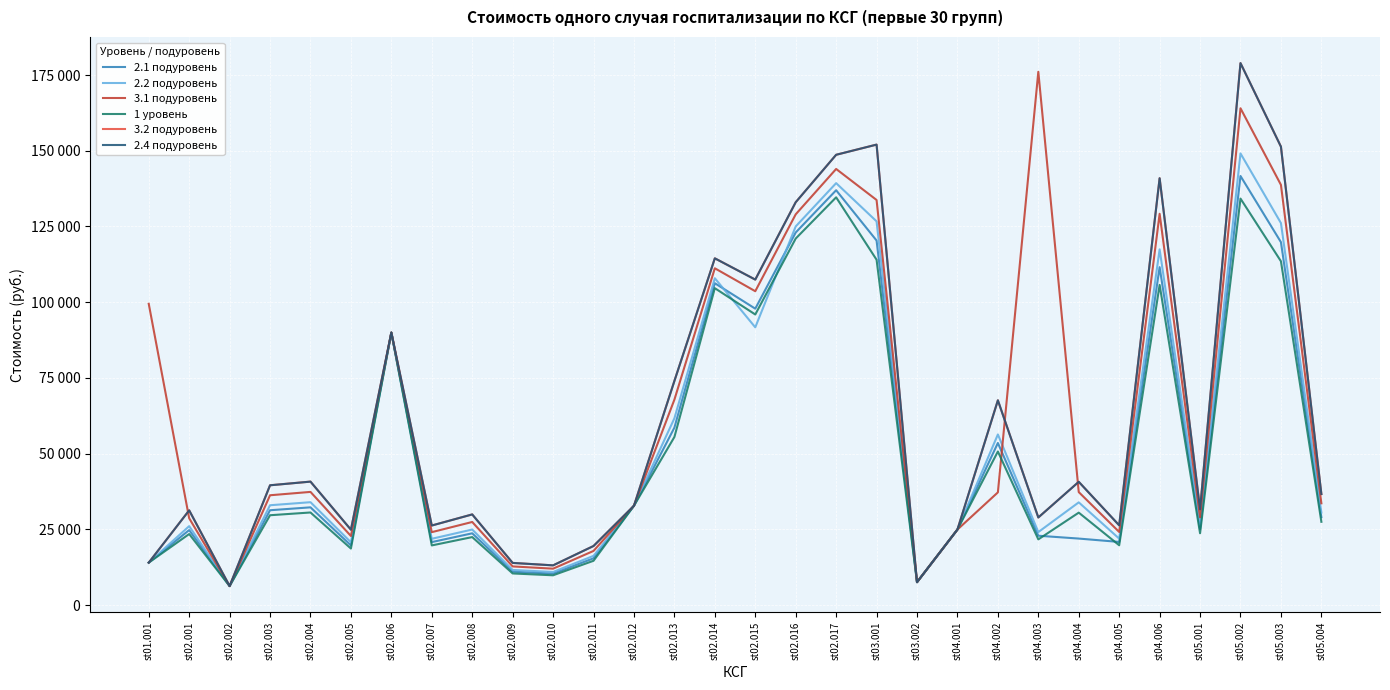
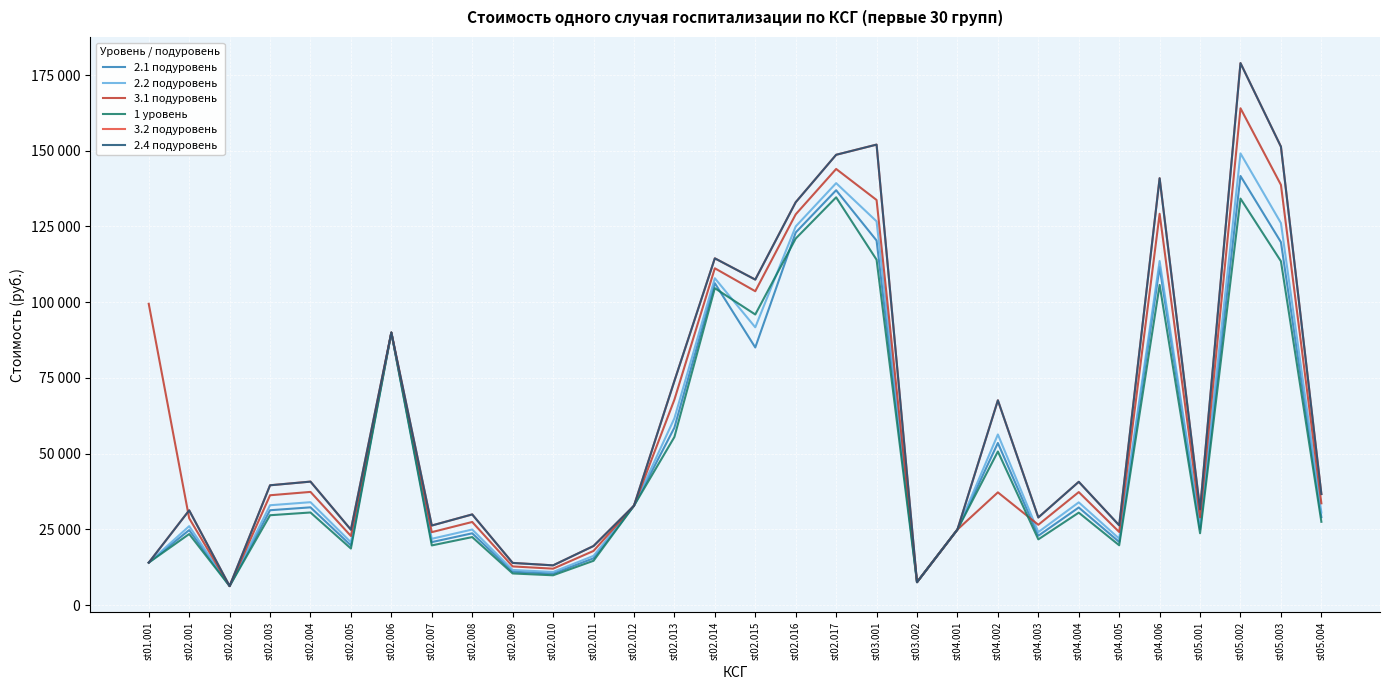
  {
    "2.1 подуровень": {
      "st02.001": 25000,
      "st02.003": 31000,
      "st02.004": 32000,
      "st02.005": 20000,
      "st02.007": 21000,
      "st02.008": 24000,
      "st02.013": 59000,
      "st02.014": 106000,
-     "st02.015": 98000,
+     "st02.015": 85000,
      "st02.016": 123000,
      "st02.017": 137000,
      "st03.001": 120000,
      "st04.002": 54000,
      "st04.003": 23000,
-     "st04.004": 22000,
+     "st04.004": 32000,
      "st04.005": 21000,
      "st04.006": 112000,
      "st05.001": 25000,
      "st05.002": 142000,
      "st05.003": 120000,
      "st05.004": 29000
    },
    "2.2 подуровень": {
      "st02.001": 26000,
      "st02.003": 33000,
      "st02.004": 34000,
      "st02.005": 21000,
      "st02.007": 22000,
      "st02.008": 25000,
      "st02.013": 62000,
      "st02.014": 108000,
      "st02.015": 92000,
      "st02.016": 125000,
      "st02.017": 139000,
      "st03.001": 127000,
      "st04.002": 56000,
      "st04.003": 24000,
      "st04.004": 34000,
      "st04.005": 22000,
-     "st04.006": 117000,
+     "st04.006": 114000,
      "st05.001": 26000,
      "st05.002": 149000,
      "st05.003": 126000,
      "st05.004": 31000
    },
    "3.1 подуровень": {
      "st01.001": 99000,
      "st02.001": 29000,
      "st02.003": 36000,
      "st02.004": 37000,
      "st02.005": 23000,
      "st02.007": 24000,
      "st02.008": 27000,
      "st02.009": 13000,
      "st02.010": 12000,
      "st02.011": 18000,
      "st02.013": 68000,
      "st02.014": 111000,
      "st02.015": 104000,
      "st02.016": 129000,
      "st02.017": 144000,
      "st03.001": 134000,
      "st04.002": 37000,
-     "st04.003": 176000,
+     "st04.003": 27000,
      "st04.004": 37000,
      "st04.005": 24000,
      "st04.006": 129000,
      "st05.001": 29000,
      "st05.002": 164000,
      "st05.003": 139000,
      "st05.004": 34000
    }
  }
